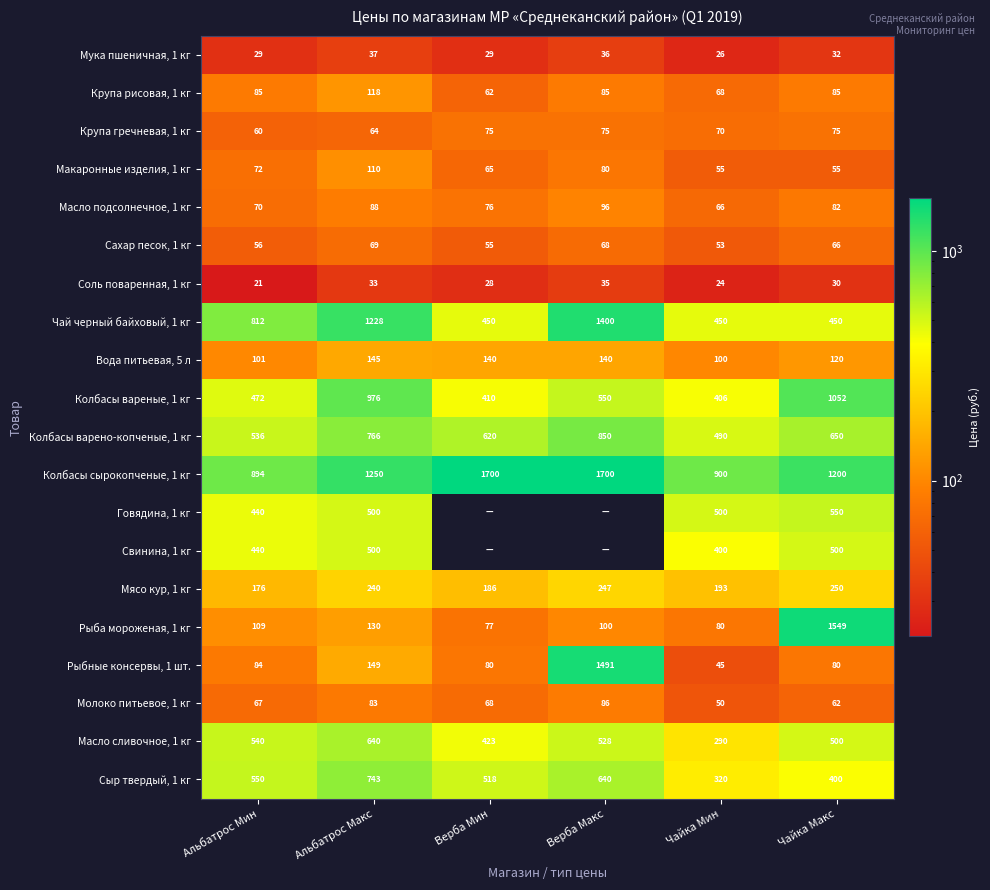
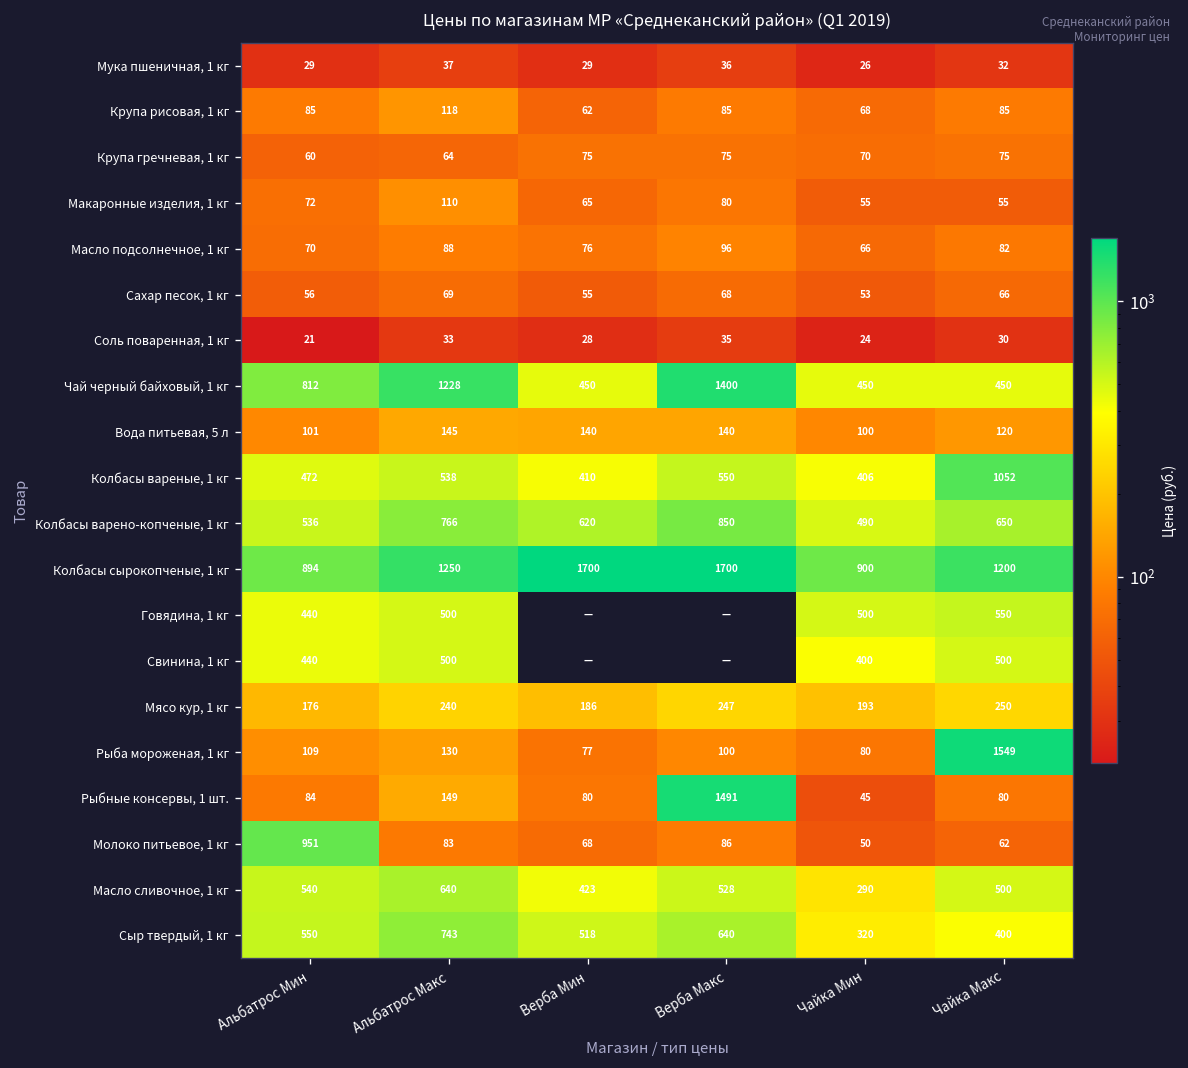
  {
    "Мука пшеничная, 1 кг": {
      "Альбатрос Мин": 29,
      "Альбатрос Макс": 37,
      "Верба Мин": 29,
      "Верба Макс": 36,
      "Чайка Мин": 26,
      "Чайка Макс": 32
    },
    "Крупа рисовая, 1 кг": {
      "Альбатрос Мин": 85,
      "Альбатрос Макс": 118,
      "Верба Мин": 62,
      "Верба Макс": 85,
      "Чайка Мин": 68,
      "Чайка Макс": 85
    },
    "Крупа гречневая, 1 кг": {
      "Альбатрос Мин": 60,
      "Альбатрос Макс": 64,
      "Верба Мин": 75,
      "Верба Макс": 75,
      "Чайка Мин": 70,
      "Чайка Макс": 75
    },
    "Макаронные изделия, 1 кг": {
      "Альбатрос Мин": 72,
      "Альбатрос Макс": 110,
      "Верба Мин": 65,
      "Верба Макс": 80,
      "Чайка Мин": 55,
      "Чайка Макс": 55
    },
    "Масло подсолнечное, 1 кг": {
      "Альбатрос Мин": 70,
      "Альбатрос Макс": 88,
      "Верба Мин": 76,
      "Верба Макс": 96,
      "Чайка Мин": 66,
      "Чайка Макс": 82
    },
    "Сахар песок, 1 кг": {
      "Альбатрос Мин": 56,
      "Альбатрос Макс": 69,
      "Верба Мин": 55,
      "Верба Макс": 68,
      "Чайка Мин": 53,
      "Чайка Макс": 66
    },
    "Соль поваренная, 1 кг": {
      "Альбатрос Мин": 21,
      "Альбатрос Макс": 33,
      "Верба Мин": 28,
      "Верба Макс": 35,
      "Чайка Мин": 24,
      "Чайка Макс": 30
    },
    "Чай черный байховый, 1 кг": {
      "Альбатрос Мин": 812,
      "Альбатрос Макс": 1228,
      "Верба Мин": 450,
      "Верба Макс": 1400,
      "Чайка Мин": 450,
      "Чайка Макс": 450
    },
    "Вода питьевая, 5 л": {
      "Альбатрос Мин": 101,
      "Альбатрос Макс": 145,
      "Верба Мин": 140,
      "Верба Макс": 140,
      "Чайка Мин": 100,
      "Чайка Макс": 120
    },
    "Колбасы вареные, 1 кг": {
      "Альбатрос Мин": 472,
-     "Альбатрос Макс": 976,
+     "Альбатрос Макс": 538,
      "Верба Мин": 410,
      "Верба Макс": 550,
      "Чайка Мин": 406,
      "Чайка Макс": 1052
    },
    "Колбасы варено-копченые, 1 кг": {
      "Альбатрос Мин": 536,
      "Альбатрос Макс": 766,
      "Верба Мин": 620,
      "Верба Макс": 850,
      "Чайка Мин": 490,
      "Чайка Макс": 650
    },
    "Колбасы сырокопченые, 1 кг": {
      "Альбатрос Мин": 894,
      "Альбатрос Макс": 1250,
      "Верба Мин": 1700,
      "Верба Макс": 1700,
      "Чайка Мин": 900,
      "Чайка Макс": 1200
    },
    "Говядина, 1 кг": {
      "Альбатрос Мин": 440,
      "Альбатрос Макс": 500,
      "Чайка Мин": 500,
      "Чайка Макс": 550
    },
    "Свинина, 1 кг": {
      "Альбатрос Мин": 440,
      "Альбатрос Макс": 500,
      "Чайка Мин": 400,
      "Чайка Макс": 500
    },
    "Мясо кур, 1 кг": {
      "Альбатрос Мин": 176,
      "Альбатрос Макс": 240,
      "Верба Мин": 186,
      "Верба Макс": 247,
      "Чайка Мин": 193,
      "Чайка Макс": 250
    },
    "Рыба мороженая, 1 кг": {
      "Альбатрос Мин": 109,
      "Альбатрос Макс": 130,
      "Верба Мин": 77,
      "Верба Макс": 100,
      "Чайка Мин": 80,
      "Чайка Макс": 1549
    },
    "Рыбные консервы, 1 шт.": {
      "Альбатрос Мин": 84,
      "Альбатрос Макс": 149,
      "Верба Мин": 80,
      "Верба Макс": 1491,
      "Чайка Мин": 45,
      "Чайка Макс": 80
    },
    "Молоко питьевое, 1 кг": {
-     "Альбатрос Мин": 67,
+     "Альбатрос Мин": 951,
      "Альбатрос Макс": 83,
      "Верба Мин": 68,
      "Верба Макс": 86,
      "Чайка Мин": 50,
      "Чайка Макс": 62
    },
    "Масло сливочное, 1 кг": {
      "Альбатрос Мин": 540,
      "Альбатрос Макс": 640,
      "Верба Мин": 423,
      "Верба Макс": 528,
      "Чайка Мин": 290,
      "Чайка Макс": 500
    },
    "Сыр твердый, 1 кг": {
      "Альбатрос Мин": 550,
      "Альбатрос Макс": 743,
      "Верба Мин": 518,
      "Верба Макс": 640,
      "Чайка Мин": 320,
      "Чайка Макс": 400
    }
  }
